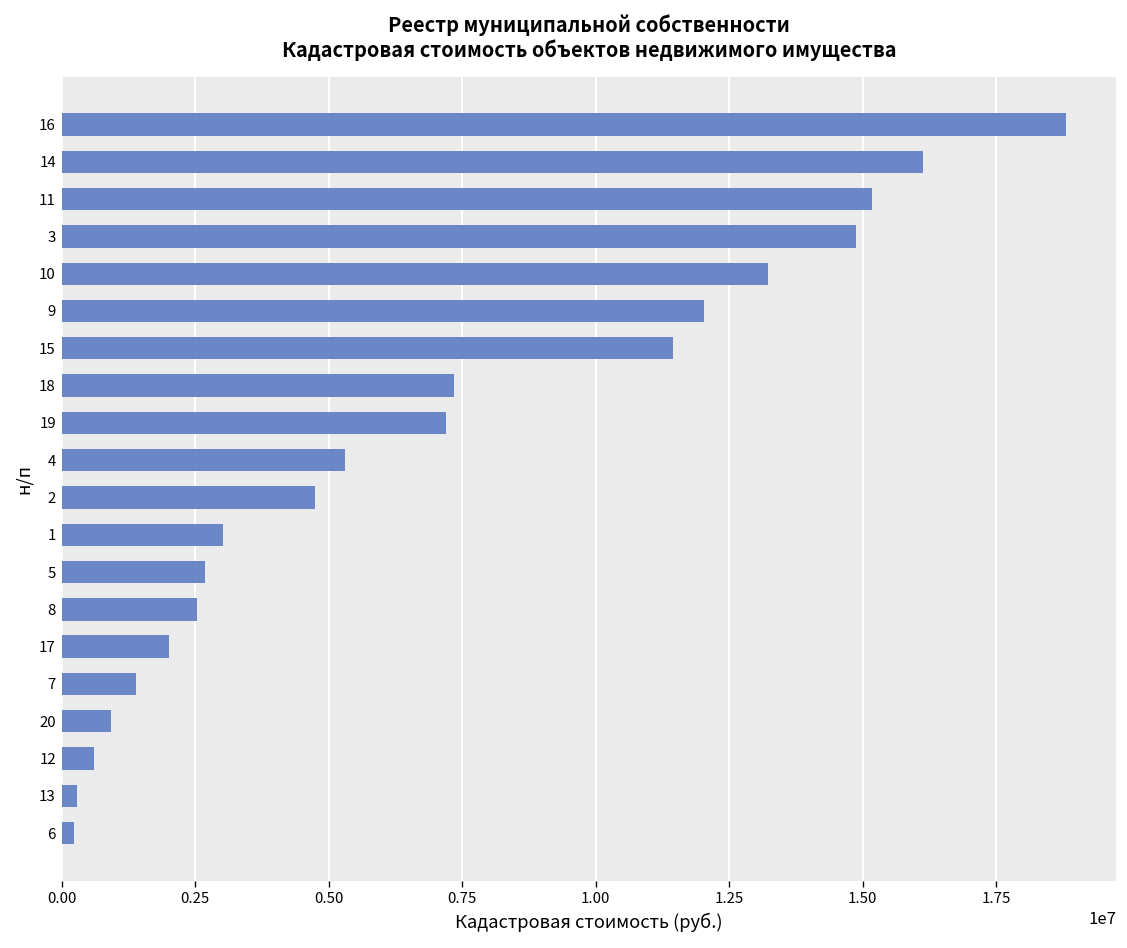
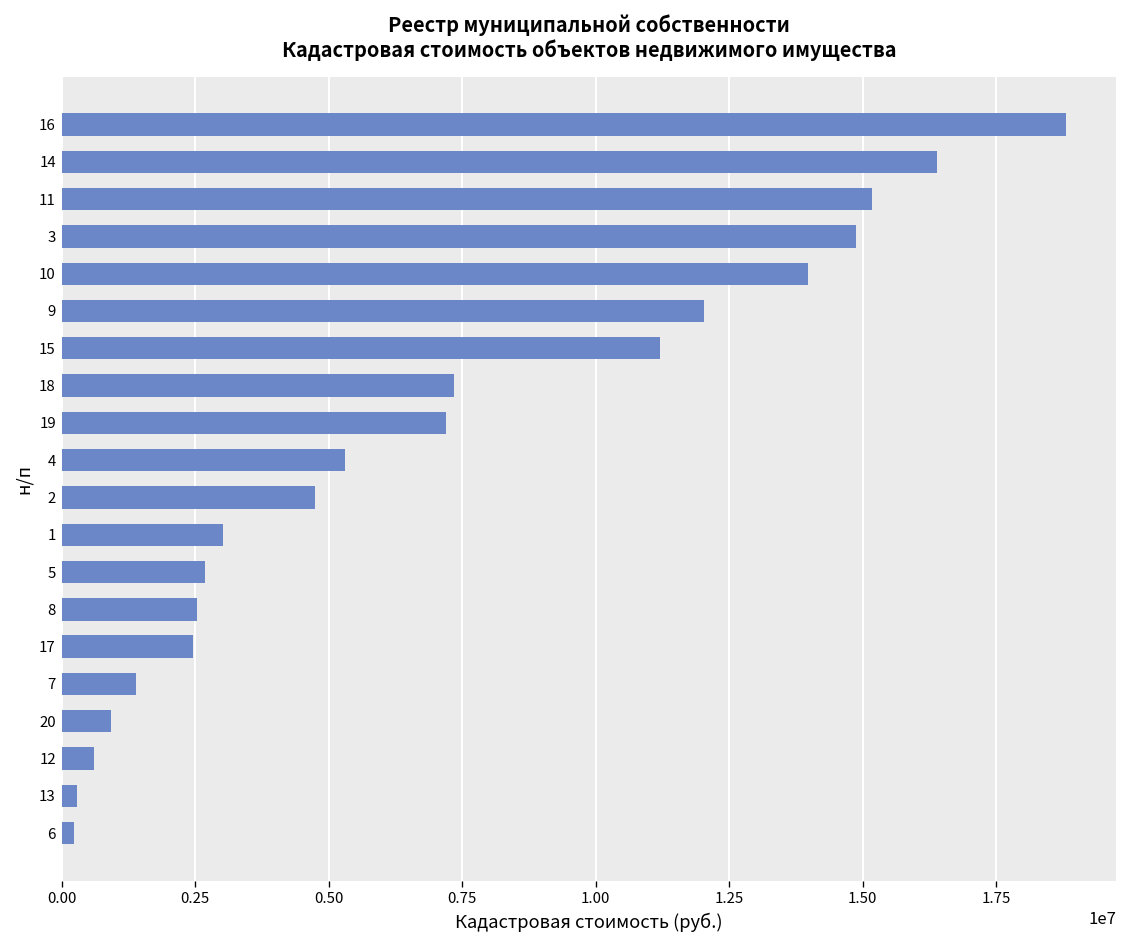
  {
    "16": 18800000,
-   "14": 16100000,
+   "14": 16400000,
    "11": 15200000,
    "3": 14900000,
-   "10": 13200000,
+   "10": 14000000,
    "9": 12000000,
-   "15": 11500000,
+   "15": 11200000,
    "18": 7300000,
    "19": 7200000,
    "4": 5300000,
    "2": 4800000,
    "1": 3000000,
    "5": 2700000,
    "8": 2500000,
-   "17": 2000000,
+   "17": 2500000,
    "7": 1400000,
    "20": 900000,
    "12": 600000,
    "13": 300000,
    "6": 200000
  }
